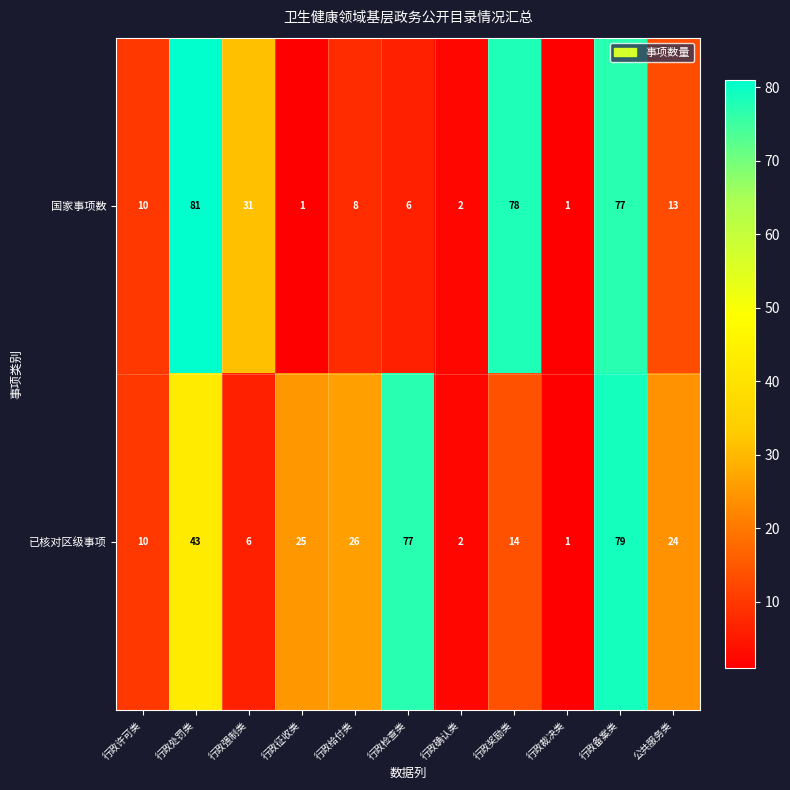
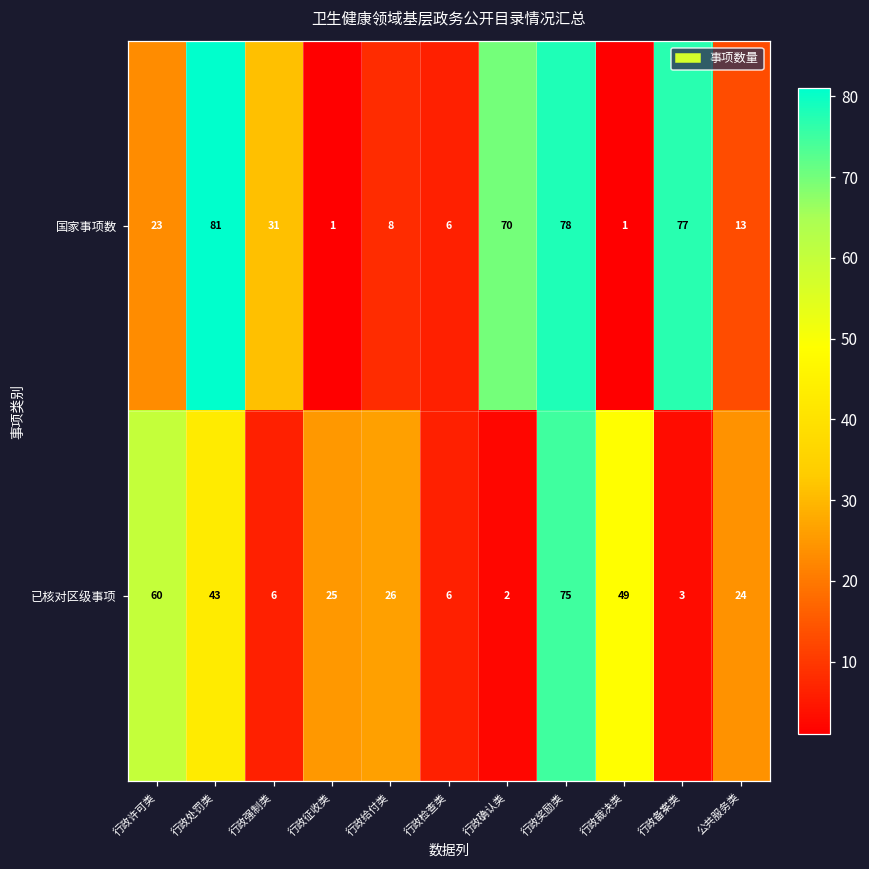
  {
    "国家事项数": {
-     "行政许可类": 10,
+     "行政许可类": 23,
      "行政处罚类": 81,
      "行政强制类": 31,
      "行政征收类": 1,
      "行政给付类": 8,
      "行政检查类": 6,
-     "行政确认类": 2,
+     "行政确认类": 70,
      "行政奖励类": 78,
      "行政裁决类": 1,
      "行政备案类": 77,
      "公共服务类": 13
    },
    "已核对区级事项": {
-     "行政许可类": 10,
+     "行政许可类": 60,
      "行政处罚类": 43,
      "行政强制类": 6,
      "行政征收类": 25,
      "行政给付类": 26,
-     "行政检查类": 77,
+     "行政检查类": 6,
      "行政确认类": 2,
-     "行政奖励类": 14,
-     "行政裁决类": 1,
-     "行政备案类": 79,
+     "行政奖励类": 75,
+     "行政裁决类": 49,
+     "行政备案类": 3,
      "公共服务类": 24
    }
  }
